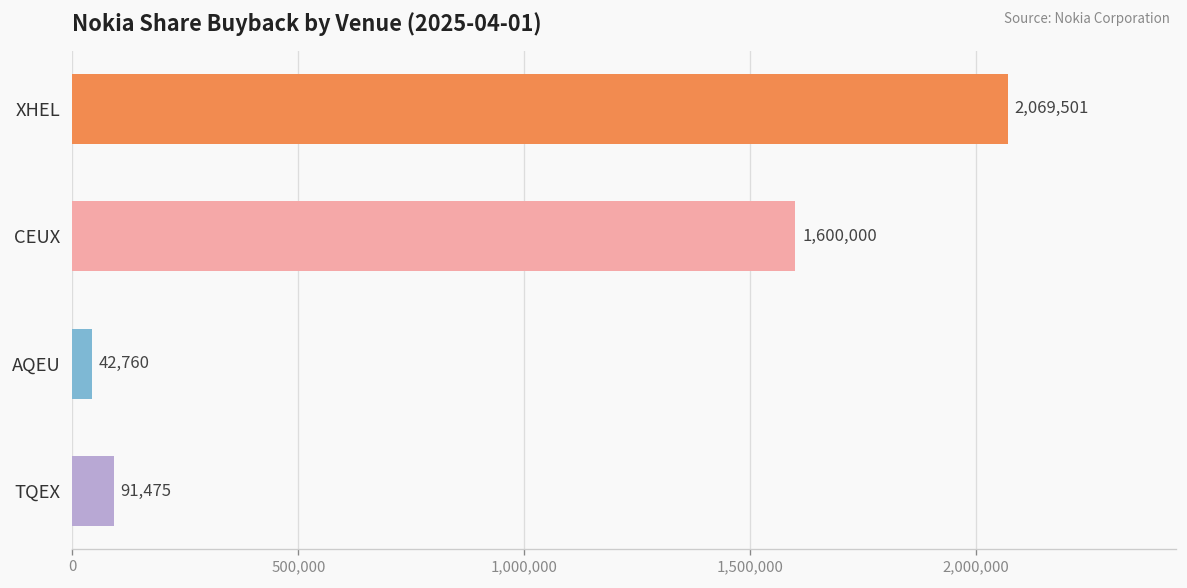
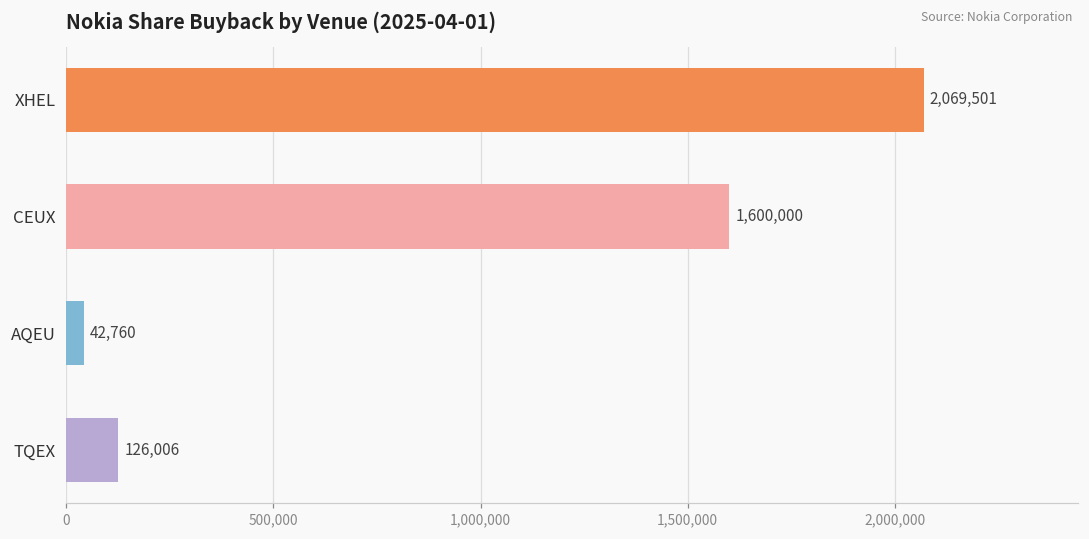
  {
    "XHEL": "2,069,501",
    "CEUX": "1,600,000",
    "AQEU": "42,760",
-   "TQEX": "91,475"
+   "TQEX": "126,006"
  }
